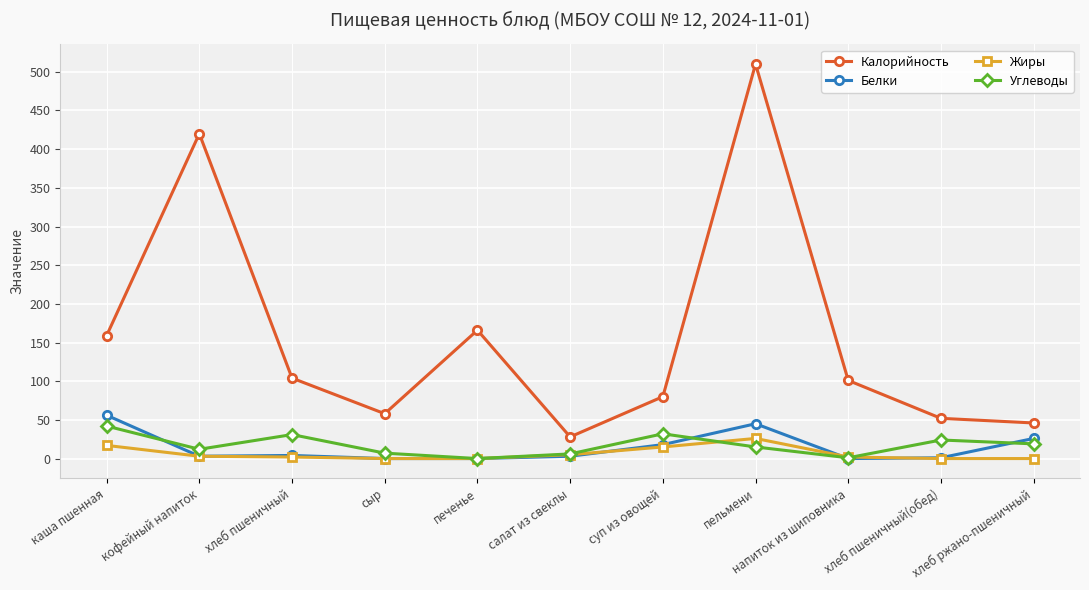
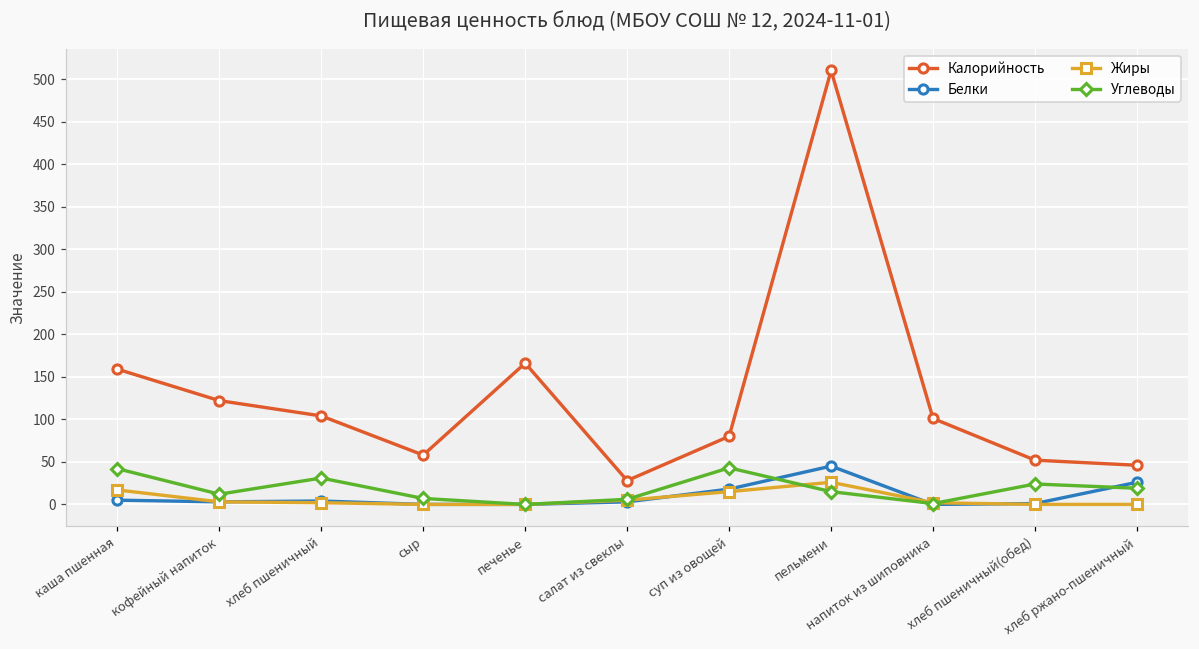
  {
    "Калорийность": {
      "каша пшенная": 160,
-     "кофейный напиток": 420,
+     "кофейный напиток": 120,
      "хлеб пшеничный": 100,
      "сыр": 60,
      "печенье": 170,
      "салат из свеклы": 30,
      "суп из овощей": 80,
      "пельмени": 510,
      "напиток из шиповника": 100,
      "хлеб пшеничный(обед)": 50,
      "хлеб ржано-пшеничный": 50
    },
    "Белки": {
-     "каша пшенная": 60,
+     "каша пшенная": 10,
      "пельмени": 50,
      "хлеб ржано-пшеничный": 30
    },
    "Жиры": {
      "каша пшенная": 20,
      "пельмени": 30,
      "хлеб ржано-пшеничный": 0
    },
    "Углеводы": {
      "каша пшенная": 40,
      "кофейный напиток": 10,
      "хлеб пшеничный": 30,
      "сыр": 10,
-     "суп из овощей": 30,
+     "суп из овощей": 40,
      "пельмени": 20,
      "хлеб пшеничный(обед)": 20,
      "хлеб ржано-пшеничный": 20
    }
  }
